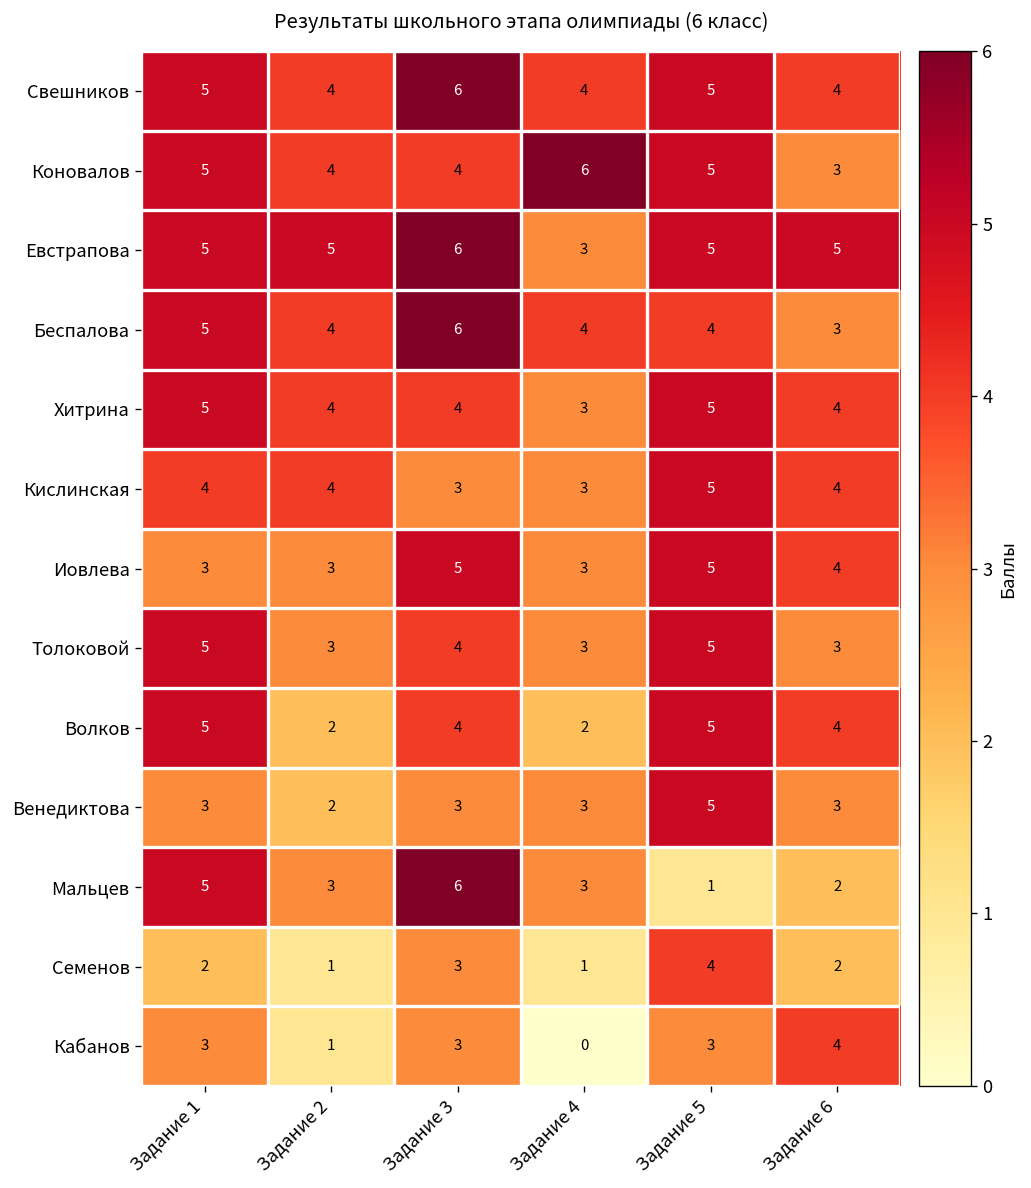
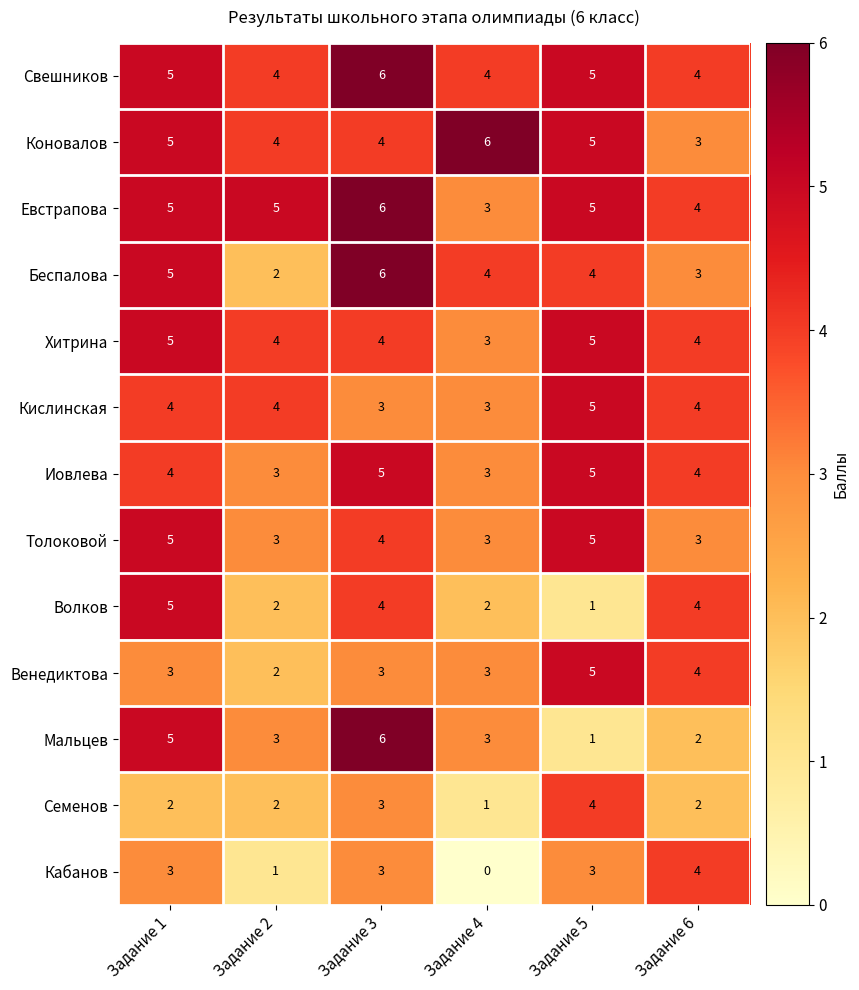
  {
    "Свешников": {
      "Задание 1": 5,
      "Задание 2": 4,
      "Задание 3": 6,
      "Задание 4": 4,
      "Задание 5": 5,
      "Задание 6": 4
    },
    "Коновалов": {
      "Задание 1": 5,
      "Задание 2": 4,
      "Задание 3": 4,
      "Задание 4": 6,
      "Задание 5": 5,
      "Задание 6": 3
    },
    "Евстрапова": {
      "Задание 1": 5,
      "Задание 2": 5,
      "Задание 3": 6,
      "Задание 4": 3,
      "Задание 5": 5,
-     "Задание 6": 5
+     "Задание 6": 4
    },
    "Беспалова": {
      "Задание 1": 5,
-     "Задание 2": 4,
+     "Задание 2": 2,
      "Задание 3": 6,
      "Задание 4": 4,
      "Задание 5": 4,
      "Задание 6": 3
    },
    "Хитрина": {
      "Задание 1": 5,
      "Задание 2": 4,
      "Задание 3": 4,
      "Задание 4": 3,
      "Задание 5": 5,
      "Задание 6": 4
    },
    "Кислинская": {
      "Задание 1": 4,
      "Задание 2": 4,
      "Задание 3": 3,
      "Задание 4": 3,
      "Задание 5": 5,
      "Задание 6": 4
    },
    "Иовлева": {
-     "Задание 1": 3,
+     "Задание 1": 4,
      "Задание 2": 3,
      "Задание 3": 5,
      "Задание 4": 3,
      "Задание 5": 5,
      "Задание 6": 4
    },
    "Толоковой": {
      "Задание 1": 5,
      "Задание 2": 3,
      "Задание 3": 4,
      "Задание 4": 3,
      "Задание 5": 5,
      "Задание 6": 3
    },
    "Волков": {
      "Задание 1": 5,
      "Задание 2": 2,
      "Задание 3": 4,
      "Задание 4": 2,
-     "Задание 5": 5,
+     "Задание 5": 1,
      "Задание 6": 4
    },
    "Венедиктова": {
      "Задание 1": 3,
      "Задание 2": 2,
      "Задание 3": 3,
      "Задание 4": 3,
      "Задание 5": 5,
-     "Задание 6": 3
+     "Задание 6": 4
    },
    "Мальцев": {
      "Задание 1": 5,
      "Задание 2": 3,
      "Задание 3": 6,
      "Задание 4": 3,
      "Задание 5": 1,
      "Задание 6": 2
    },
    "Семенов": {
      "Задание 1": 2,
-     "Задание 2": 1,
+     "Задание 2": 2,
      "Задание 3": 3,
      "Задание 4": 1,
      "Задание 5": 4,
      "Задание 6": 2
    },
    "Кабанов": {
      "Задание 1": 3,
      "Задание 2": 1,
      "Задание 3": 3,
      "Задание 4": 0,
      "Задание 5": 3,
      "Задание 6": 4
    }
  }
